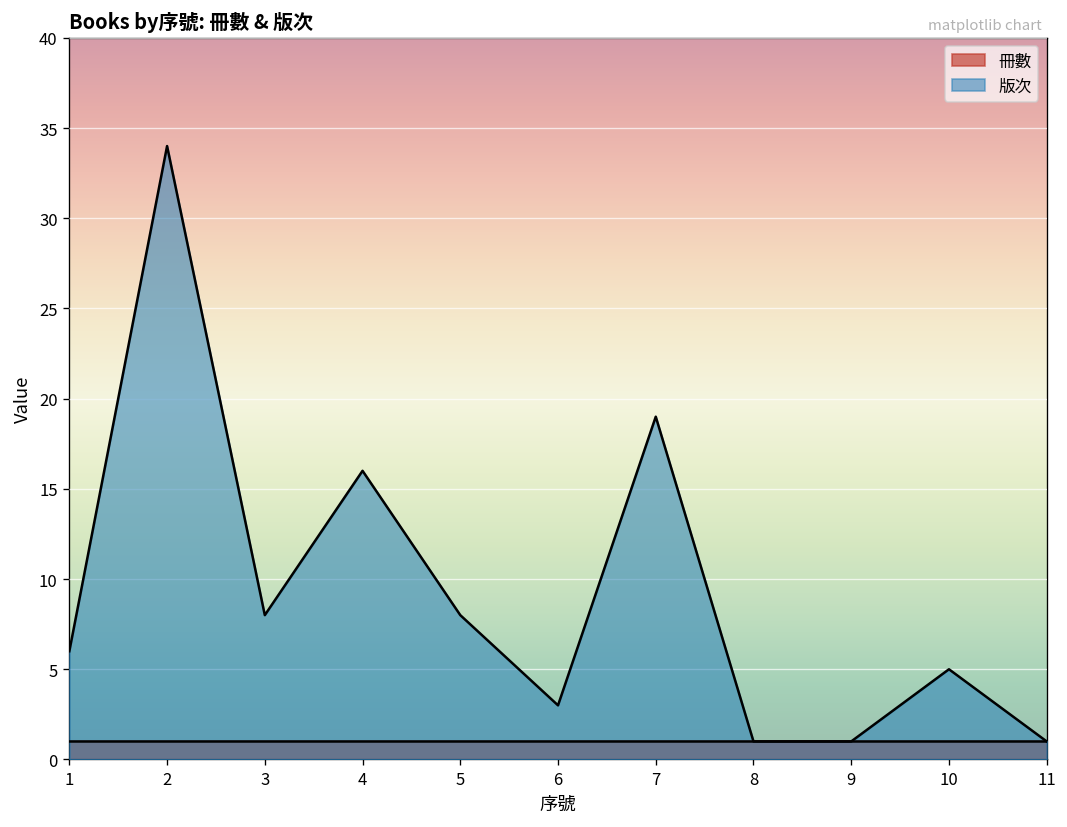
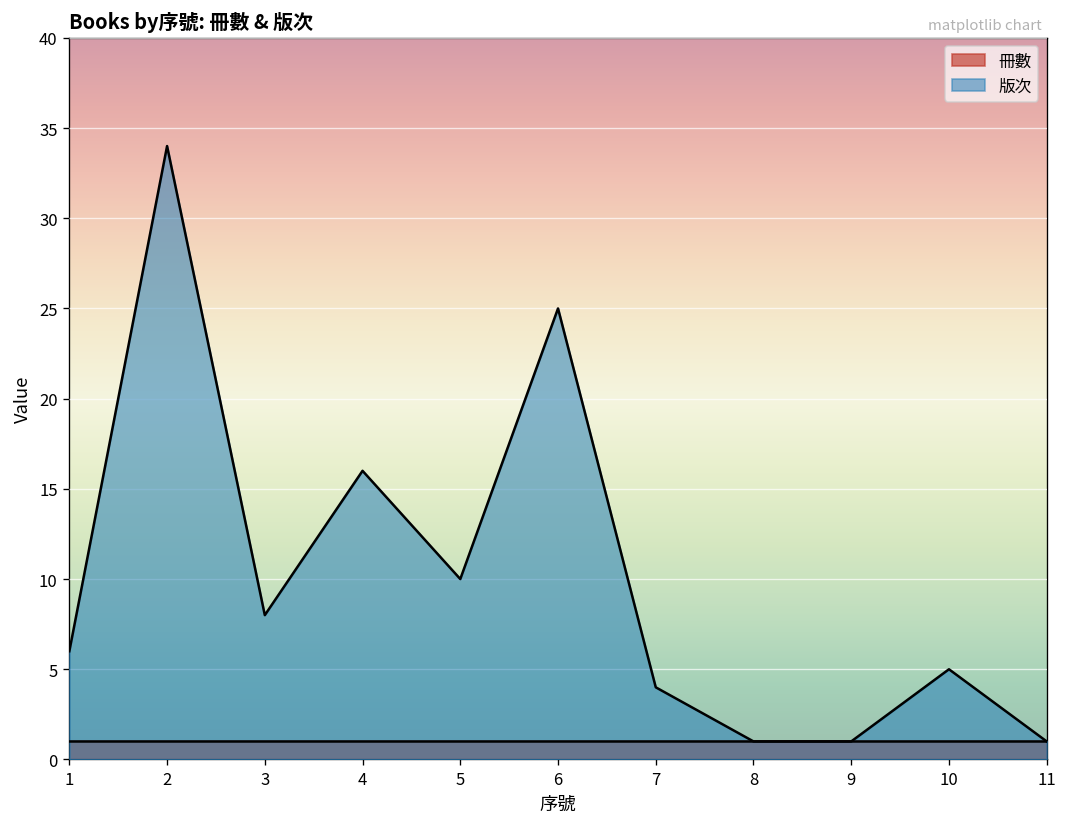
  {
    "冊數": {
      "1": 1,
      "2": 1,
      "3": 1,
      "4": 1,
      "5": 1,
      "6": 1,
      "7": 1,
      "10": 1
    },
    "版次": {
      "1": 6,
      "2": 34,
      "3": 8,
      "4": 16,
-     "5": 8,
-     "6": 3,
-     "7": 19,
+     "5": 10,
+     "6": 25,
+     "7": 4,
      "10": 5
    }
  }
